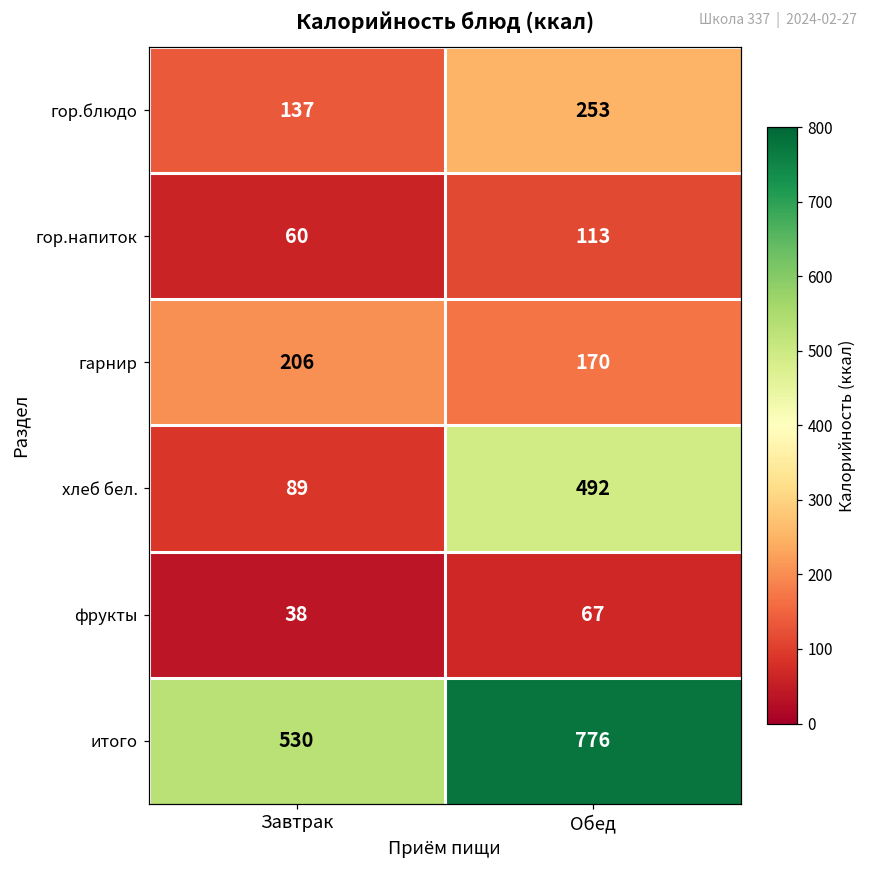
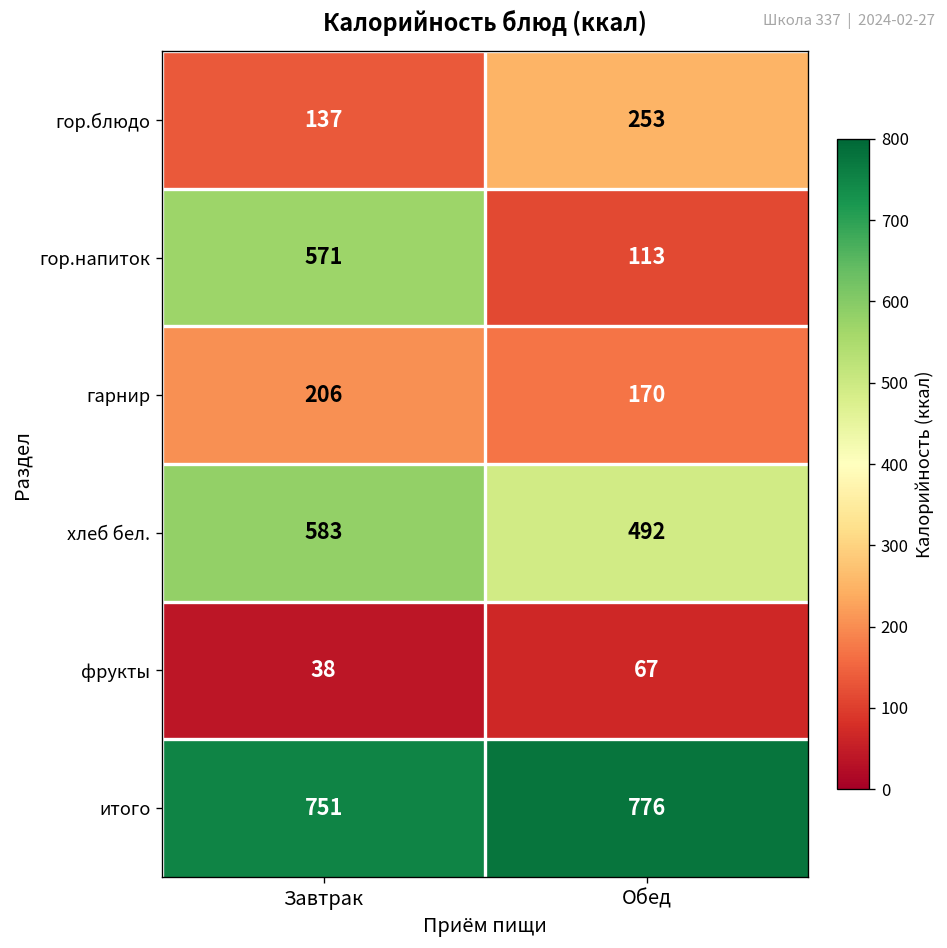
  {
    "гор.блюдо": {
      "Завтрак": 137,
      "Обед": 253
    },
    "гор.напиток": {
-     "Завтрак": 60,
+     "Завтрак": 571,
      "Обед": 113
    },
    "гарнир": {
      "Завтрак": 206,
      "Обед": 170
    },
    "хлеб бел.": {
-     "Завтрак": 89,
+     "Завтрак": 583,
      "Обед": 492
    },
    "фрукты": {
      "Завтрак": 38,
      "Обед": 67
    },
    "итого": {
-     "Завтрак": 530,
+     "Завтрак": 751,
      "Обед": 776
    }
  }
